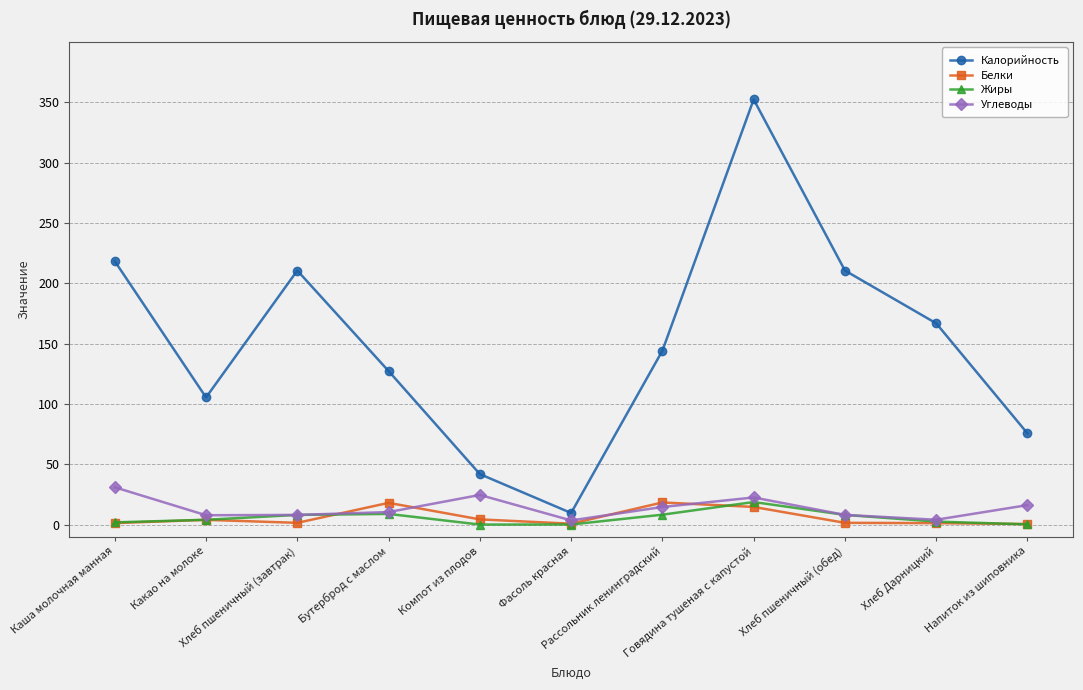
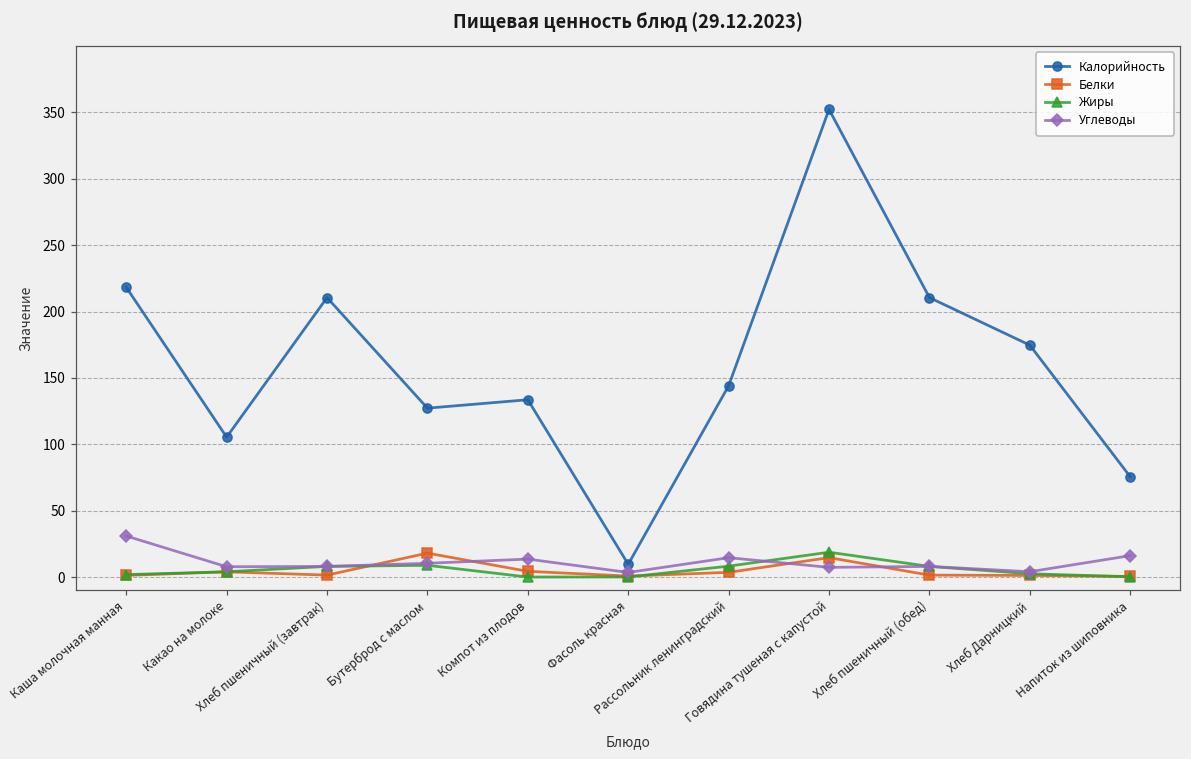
  {
    "Калорийность": {
      "Каша молочная манная": 218,
      "Какао на молоке": 105,
      "Хлеб пшеничный (завтрак)": 210,
      "Бутерброд с маслом": 127,
-     "Компот из плодов": 42,
+     "Компот из плодов": 134,
      "Фасоль красная": 10,
      "Рассольник ленинградский": 144,
      "Говядина тушеная с капустой": 352,
      "Хлеб пшеничный (обед)": 210,
-     "Хлеб Дарницкий": 167,
+     "Хлеб Дарницкий": 175,
      "Напиток из шиповника": 76
    },
    "Белки": {
      "Хлеб пшеничный (завтрак)": 1,
      "Бутерброд с маслом": 18,
      "Компот из плодов": 4,
-     "Рассольник ленинградский": 18,
+     "Рассольник ленинградский": 4,
      "Говядина тушеная с капустой": 15,
      "Хлеб пшеничный (обед)": 1
    },
    "Жиры": {
      "Компот из плодов": 0,
      "Рассольник ленинградский": 8,
      "Говядина тушеная с капустой": 19
    },
    "Углеводы": {
      "Каша молочная манная": 31,
      "Какао на молоке": 8,
-     "Компот из плодов": 25,
+     "Компот из плодов": 14,
      "Фасоль красная": 3,
      "Рассольник ленинградский": 15,
-     "Говядина тушеная с капустой": 22,
+     "Говядина тушеная с капустой": 7,
      "Напиток из шиповника": 16
    }
  }
